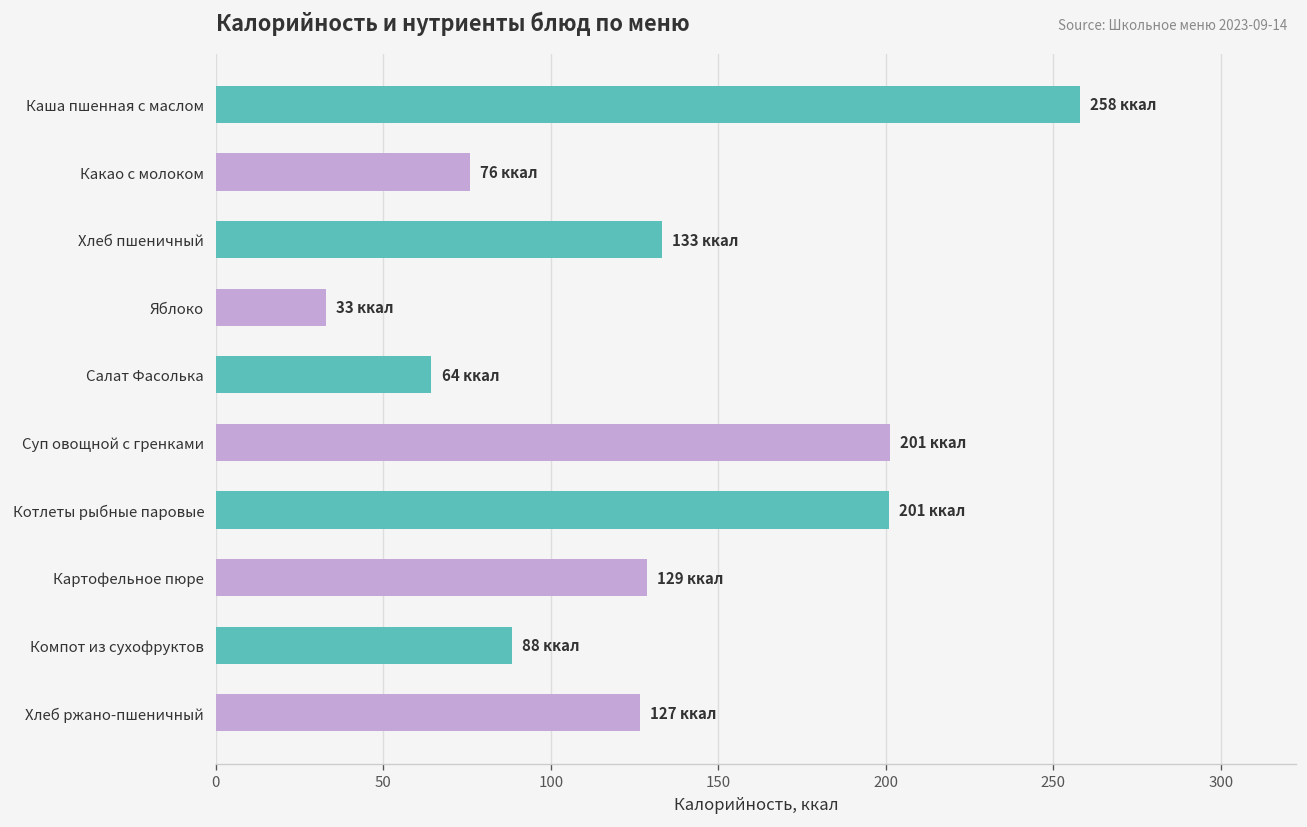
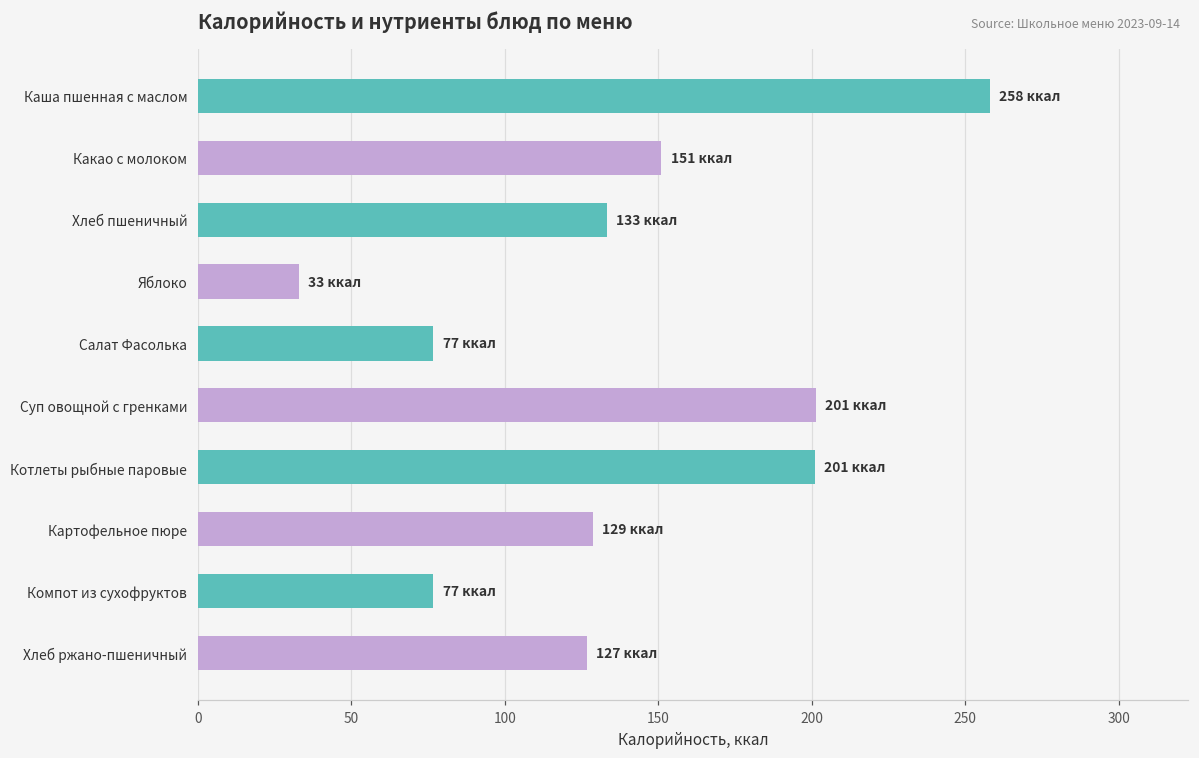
  {
    "Каша пшенная с маслом": 258,
-   "Какао с молоком": 76,
+   "Какао с молоком": 151,
    "Хлеб пшеничный": 133,
    "Яблоко": 33,
-   "Салат Фасолька": 64,
+   "Салат Фасолька": 77,
    "Суп овощной с гренками": 201,
    "Котлеты рыбные паровые": 201,
    "Картофельное пюре": 129,
-   "Компот из сухофруктов": 88,
+   "Компот из сухофруктов": 77,
    "Хлеб ржано-пшеничный": 127
  }
